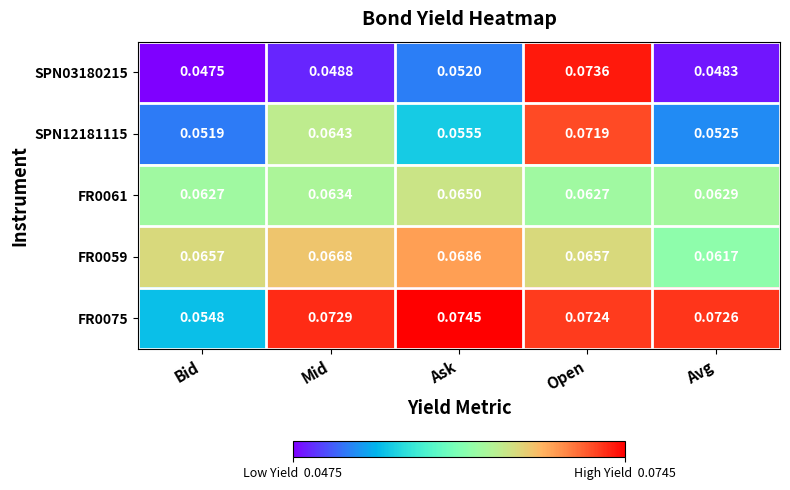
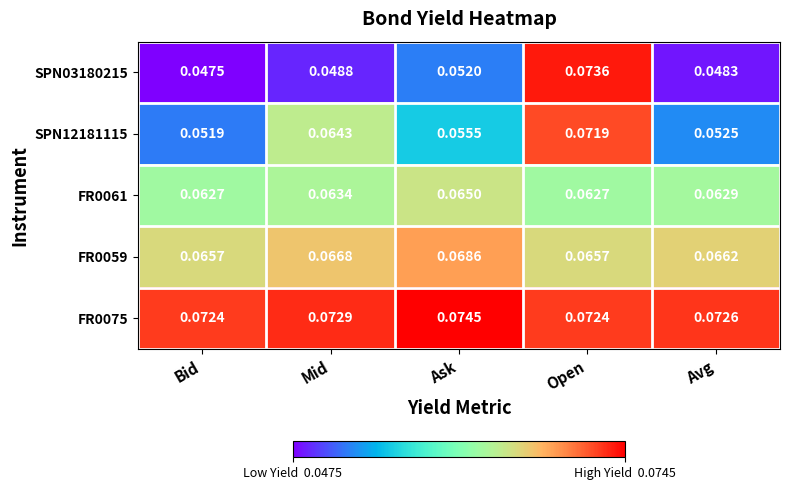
  {
    "SPN03180215": {
      "Bid": 0.0475,
      "Mid": 0.0488,
      "Ask": 0.0520,
      "Open": 0.0736,
      "Avg": 0.0483
    },
    "SPN12181115": {
      "Bid": 0.0519,
      "Mid": 0.0643,
      "Ask": 0.0555,
      "Open": 0.0719,
      "Avg": 0.0525
    },
    "FR0061": {
      "Bid": 0.0627,
      "Mid": 0.0634,
      "Ask": 0.0650,
      "Open": 0.0627,
      "Avg": 0.0629
    },
    "FR0059": {
      "Bid": 0.0657,
      "Mid": 0.0668,
      "Ask": 0.0686,
      "Open": 0.0657,
-     "Avg": 0.0617
+     "Avg": 0.0662
    },
    "FR0075": {
-     "Bid": 0.0548,
+     "Bid": 0.0724,
      "Mid": 0.0729,
      "Ask": 0.0745,
      "Open": 0.0724,
      "Avg": 0.0726
    }
  }
